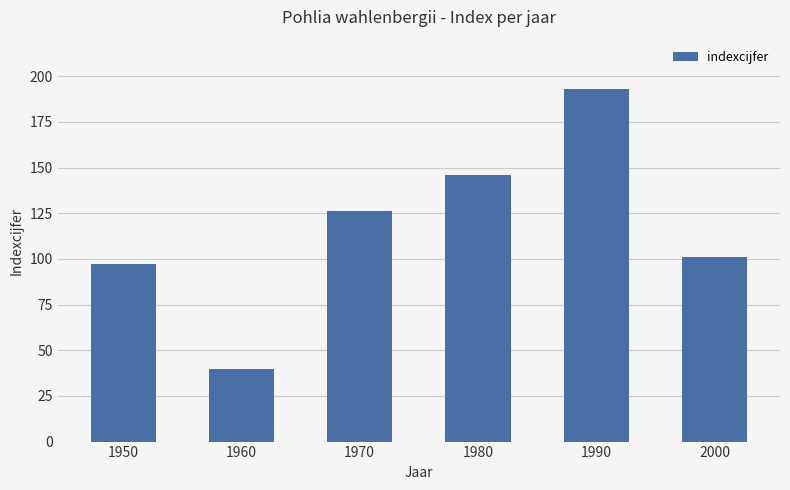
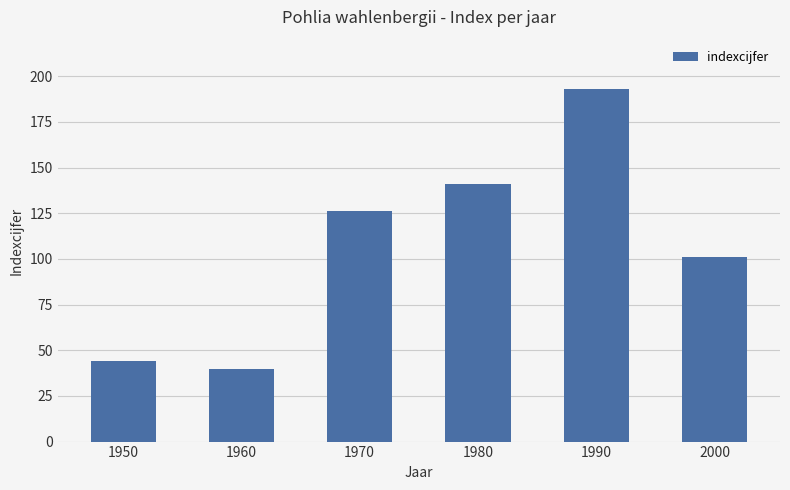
  {
-   "1950": 97,
+   "1950": 44,
    "1960": 40,
    "1970": 126,
-   "1980": 146,
+   "1980": 141,
    "1990": 193,
    "2000": 101
  }
